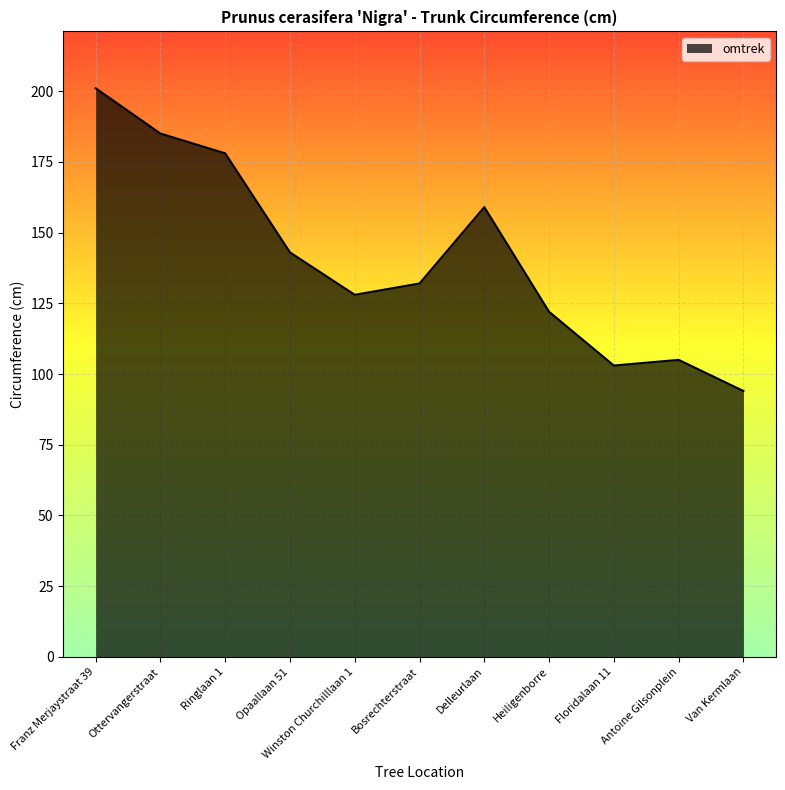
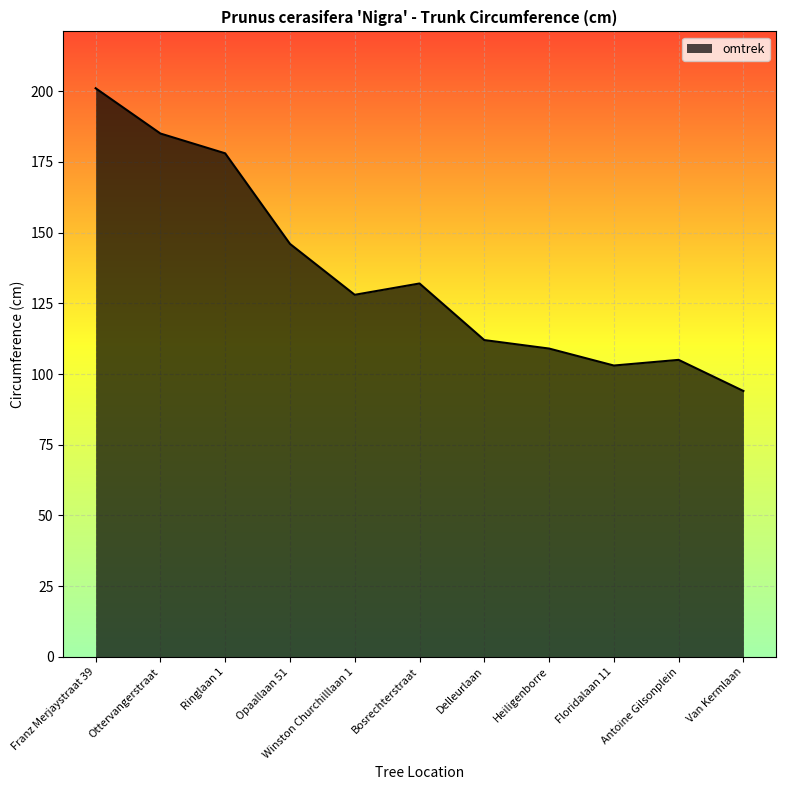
  {
    "Franz Merjaystraat 39": 201,
    "Ottervangerstraat": 185,
    "Ringlaan 1": 178,
-   "Opaallaan 51": 143,
+   "Opaallaan 51": 146,
    "Winston Churchilllaan 1": 128,
    "Bosrechterstraat": 132,
-   "Delleurlaan": 159,
-   "Heiligenborre": 122,
+   "Delleurlaan": 112,
+   "Heiligenborre": 109,
    "Floridalaan 11": 103,
    "Antoine Gilsonplein": 105,
    "Van Kermlaan": 94
  }
